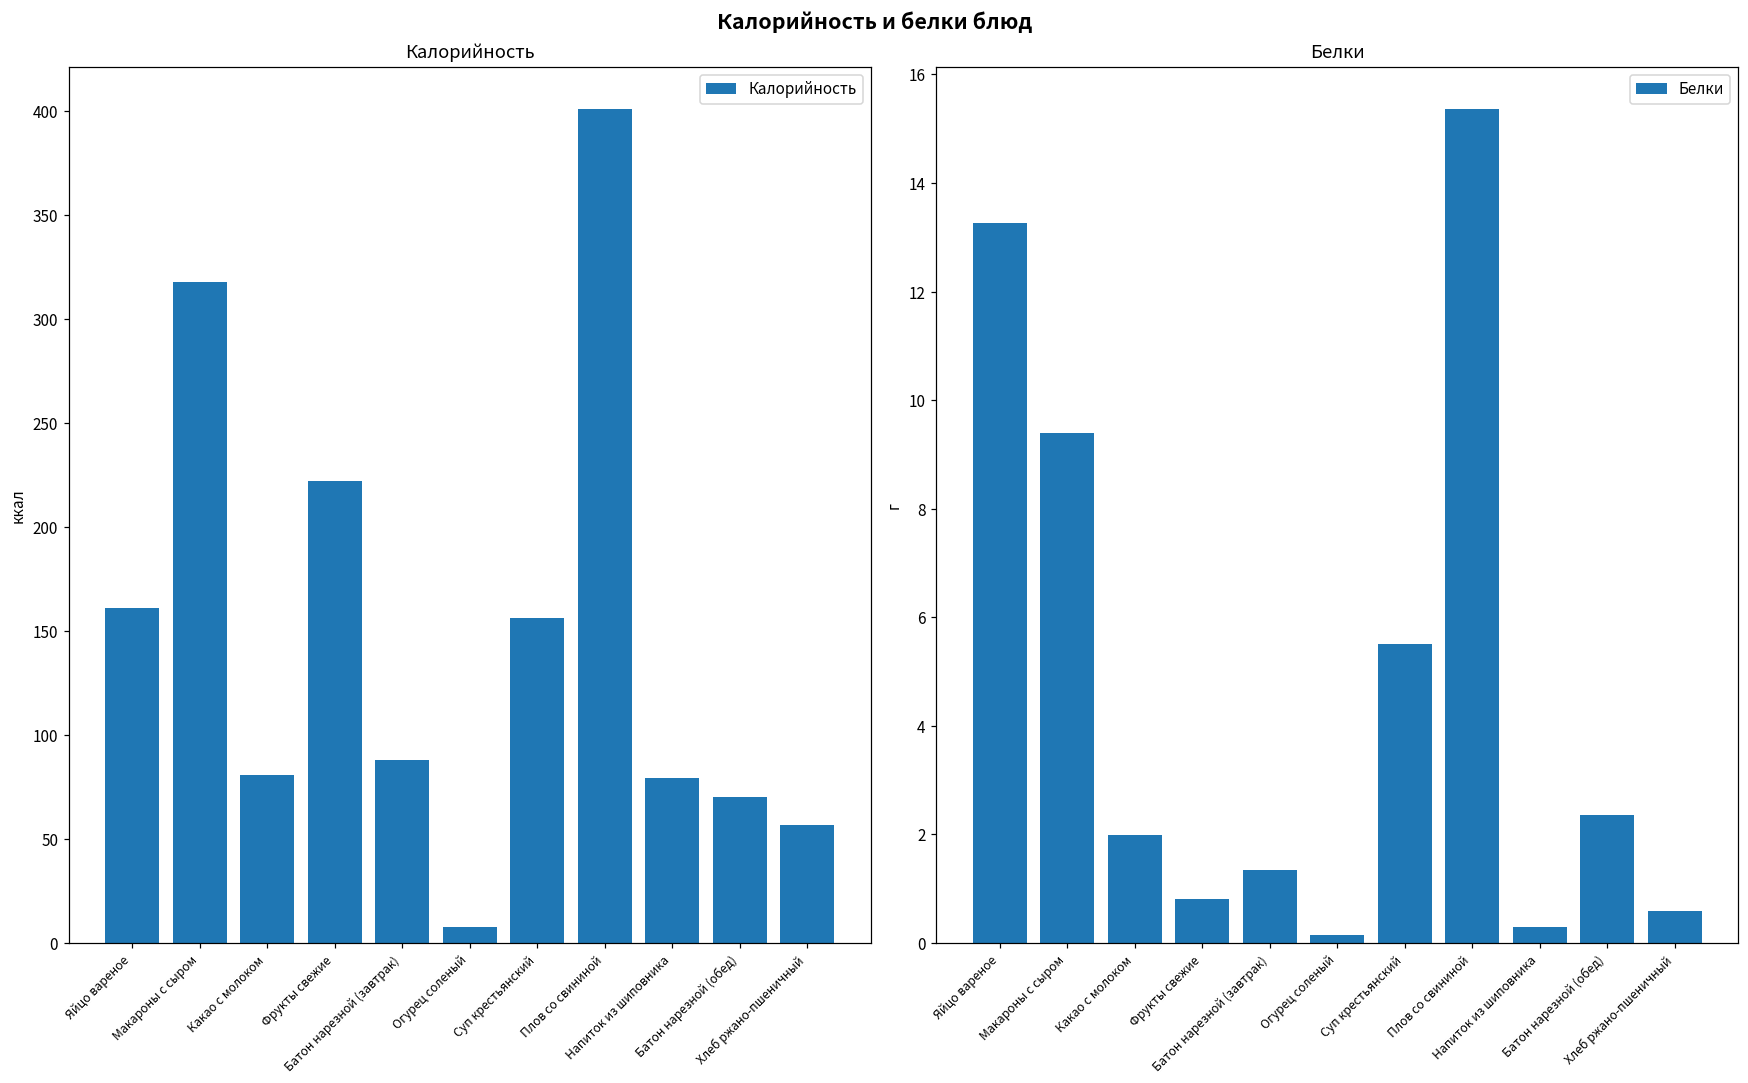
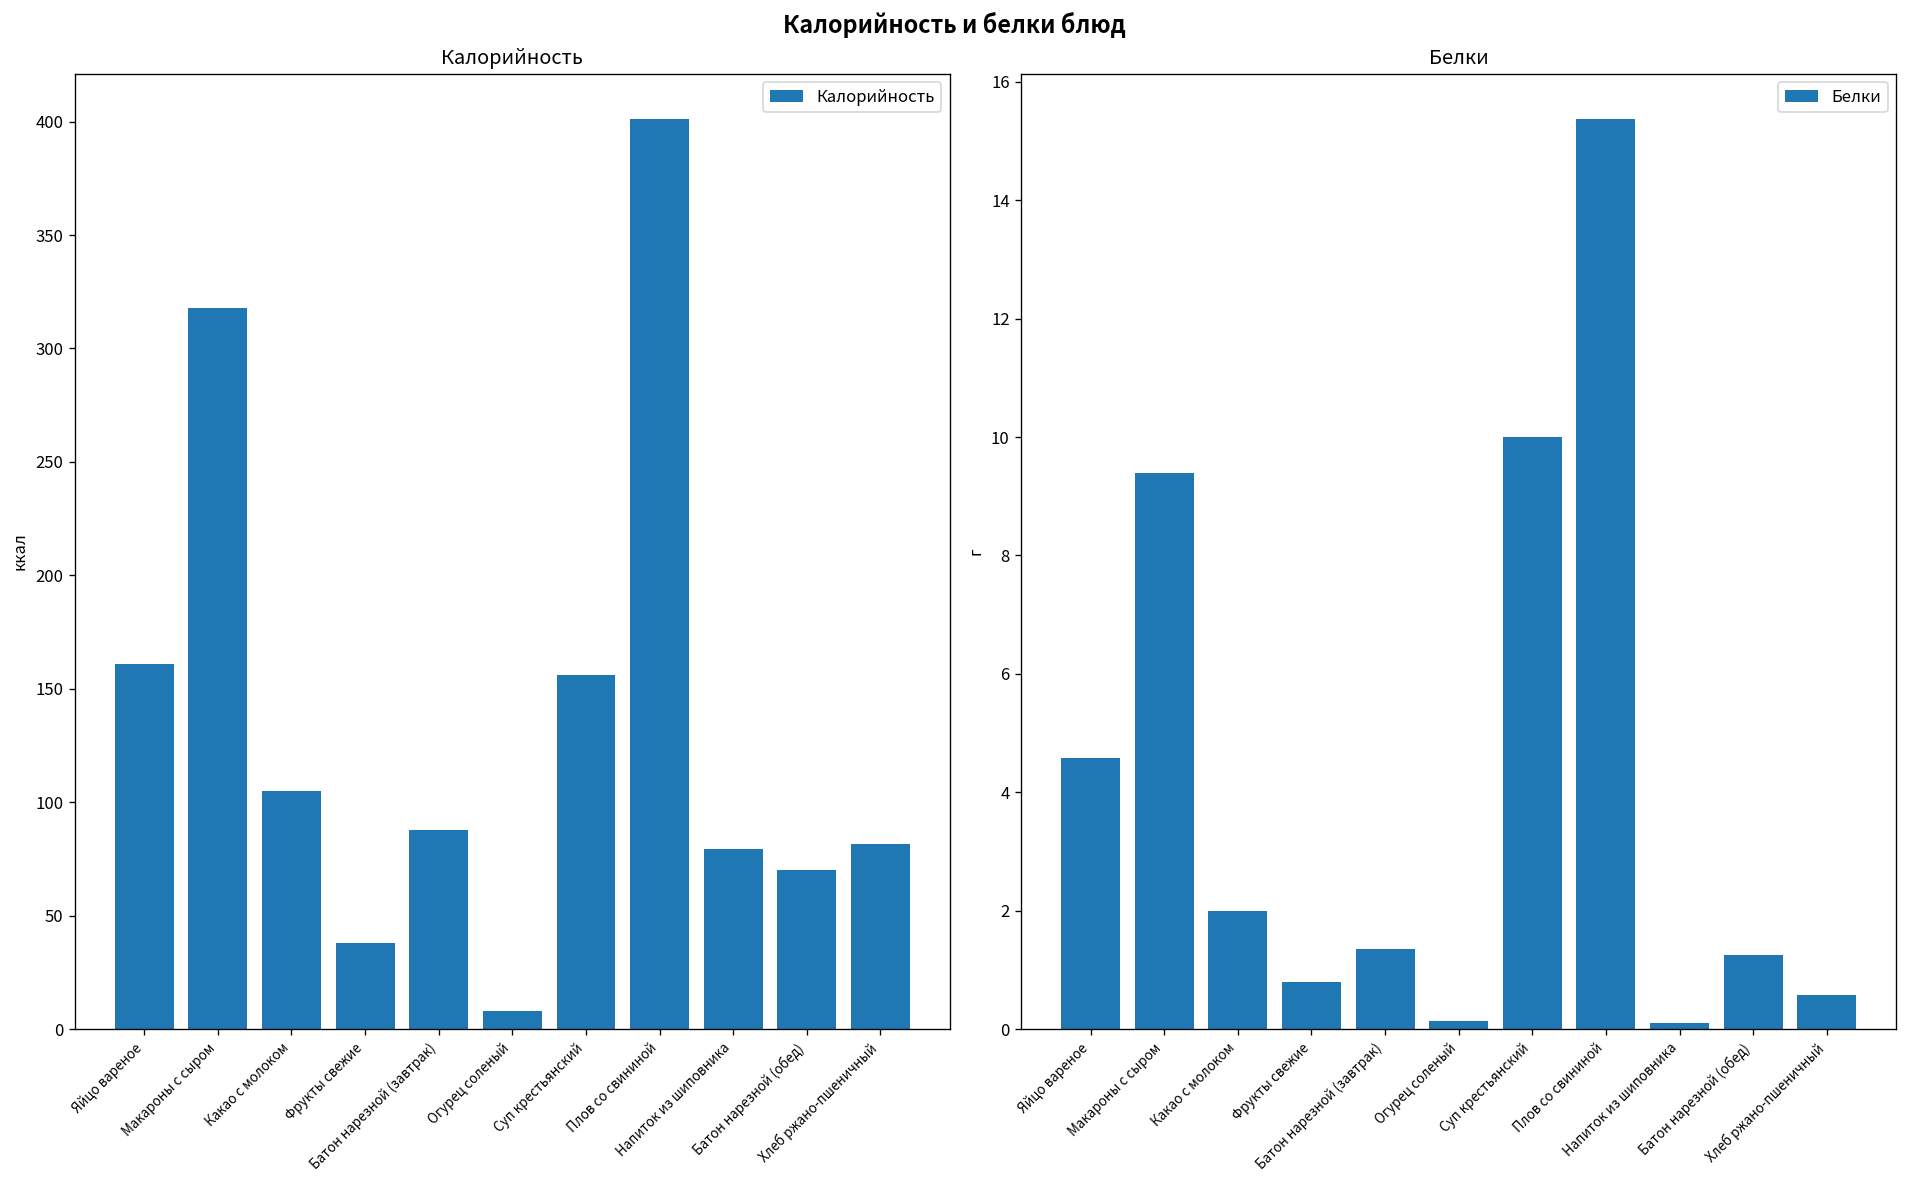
  {
    "Калорийность": {
      "Яйцо вареное": 161,
      "Макароны с сыром": 318,
-     "Какао с молоком": 81,
-     "Фрукты свежие": 222,
+     "Какао с молоком": 105,
+     "Фрукты свежие": 38,
      "Батон нарезной (завтрак)": 88,
      "Огурец соленый": 8,
      "Суп крестьянский": 156,
      "Плов со свининой": 401,
      "Напиток из шиповника": 79,
      "Батон нарезной (обед)": 70,
-     "Хлеб ржано-пшеничный": 57
+     "Хлеб ржано-пшеничный": 82
    },
    "Белки": {
-     "Яйцо вареное": 13.3,
+     "Яйцо вареное": 4.6,
      "Макароны с сыром": 9.4,
      "Какао с молоком": 2.0,
      "Фрукты свежие": 0.8,
      "Батон нарезной (завтрак)": 1.4,
      "Огурец соленый": 0.1,
-     "Суп крестьянский": 5.5,
+     "Суп крестьянский": 10.0,
      "Плов со свининой": 15.4,
-     "Напиток из шиповника": 0.3,
-     "Батон нарезной (обед)": 2.4,
+     "Напиток из шиповника": 0.1,
+     "Батон нарезной (обед)": 1.3,
      "Хлеб ржано-пшеничный": 0.6
    }
  }
